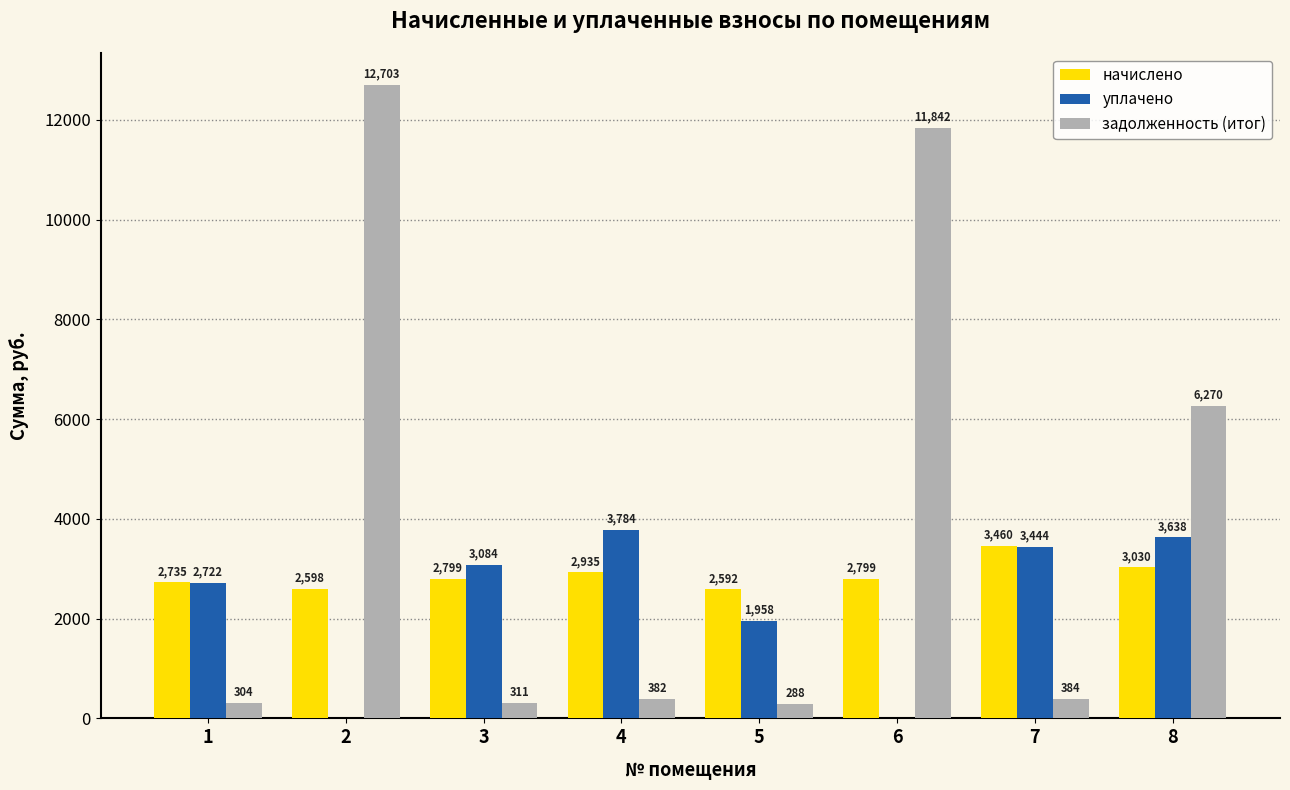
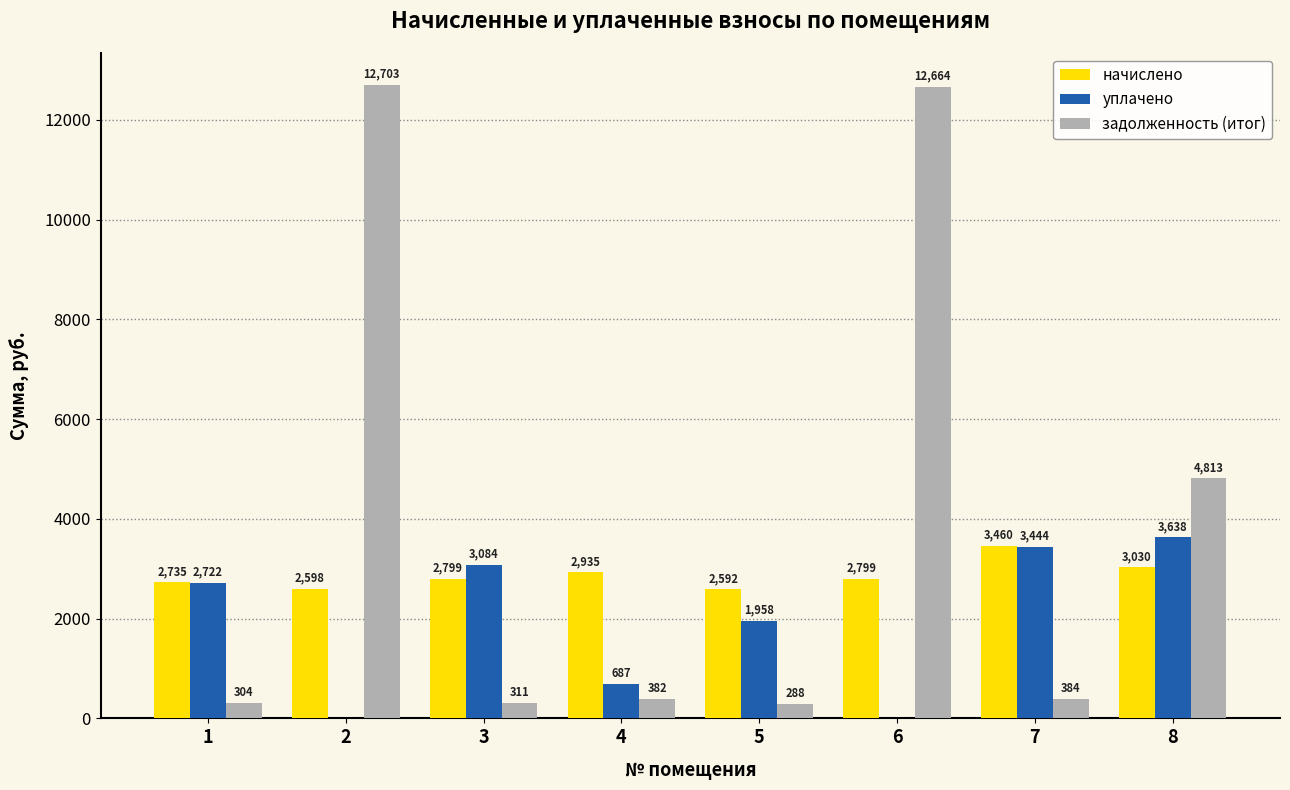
  {
    "начислено": {
      "1": "2,735",
      "2": "2,598",
      "3": "2,799",
      "4": "2,935",
      "5": "2,592",
      "6": "2,799",
      "7": "3,460",
      "8": "3,030"
    },
    "уплачено": {
      "1": "2,722",
      "3": "3,084",
-     "4": "3,784",
+     "4": "687",
      "5": "1,958",
      "7": "3,444",
      "8": "3,638"
    },
    "задолженность (итог)": {
      "1": "304",
      "2": "12,703",
      "3": "311",
      "4": "382",
      "5": "288",
-     "6": "11,842",
+     "6": "12,664",
      "7": "384",
-     "8": "6,270"
+     "8": "4,813"
    }
  }
